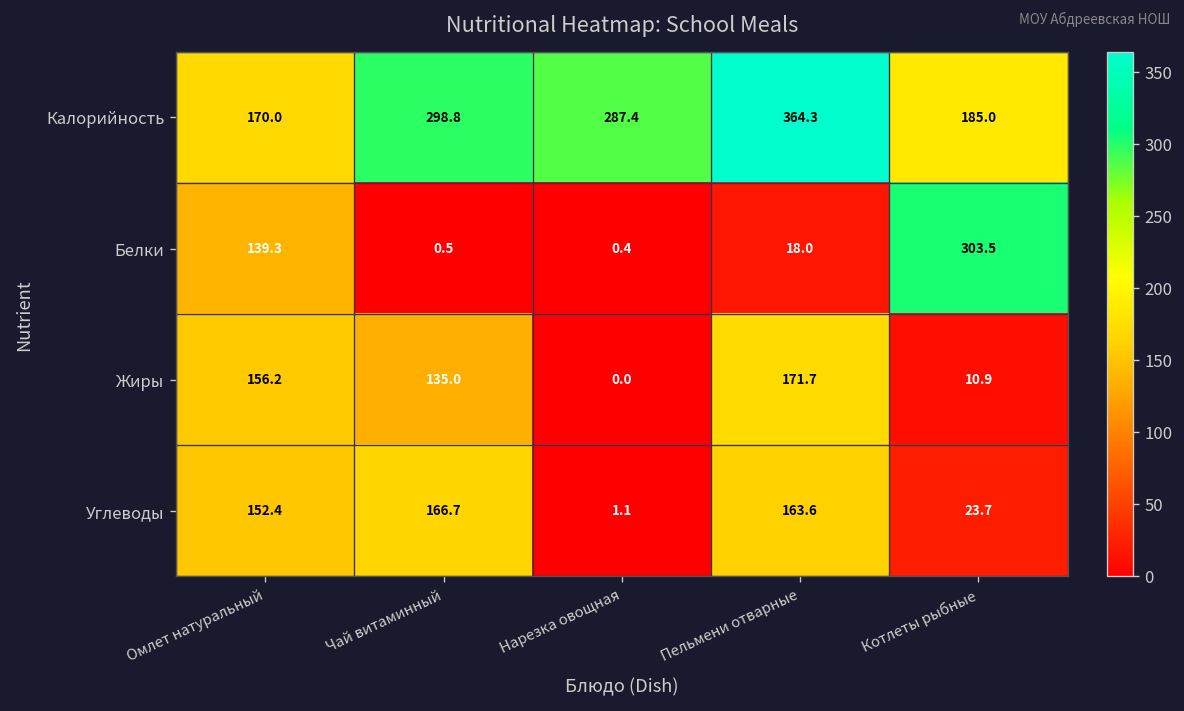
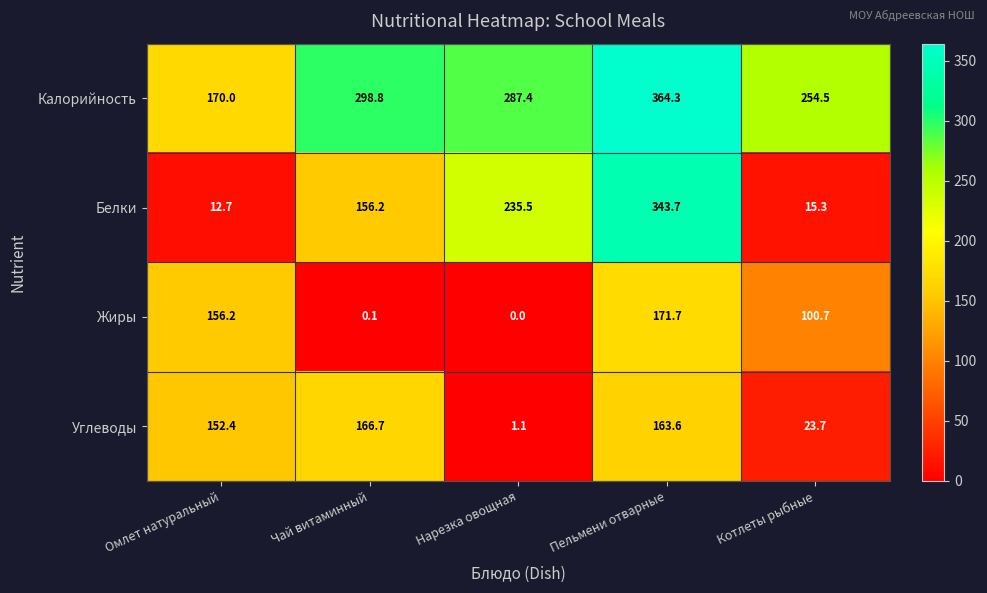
  {
    "Калорийность": {
      "Омлет натуральный": 170.0,
      "Чай витаминный": 298.8,
      "Нарезка овощная": 287.4,
      "Пельмени отварные": 364.3,
-     "Котлеты рыбные": 185.0
+     "Котлеты рыбные": 254.5
    },
    "Белки": {
-     "Омлет натуральный": 139.3,
-     "Чай витаминный": 0.5,
-     "Нарезка овощная": 0.4,
-     "Пельмени отварные": 18.0,
-     "Котлеты рыбные": 303.5
+     "Омлет натуральный": 12.7,
+     "Чай витаминный": 156.2,
+     "Нарезка овощная": 235.5,
+     "Пельмени отварные": 343.7,
+     "Котлеты рыбные": 15.3
    },
    "Жиры": {
      "Омлет натуральный": 156.2,
-     "Чай витаминный": 135.0,
+     "Чай витаминный": 0.1,
      "Нарезка овощная": 0.0,
      "Пельмени отварные": 171.7,
-     "Котлеты рыбные": 10.9
+     "Котлеты рыбные": 100.7
    },
    "Углеводы": {
      "Омлет натуральный": 152.4,
      "Чай витаминный": 166.7,
      "Нарезка овощная": 1.1,
      "Пельмени отварные": 163.6,
      "Котлеты рыбные": 23.7
    }
  }
